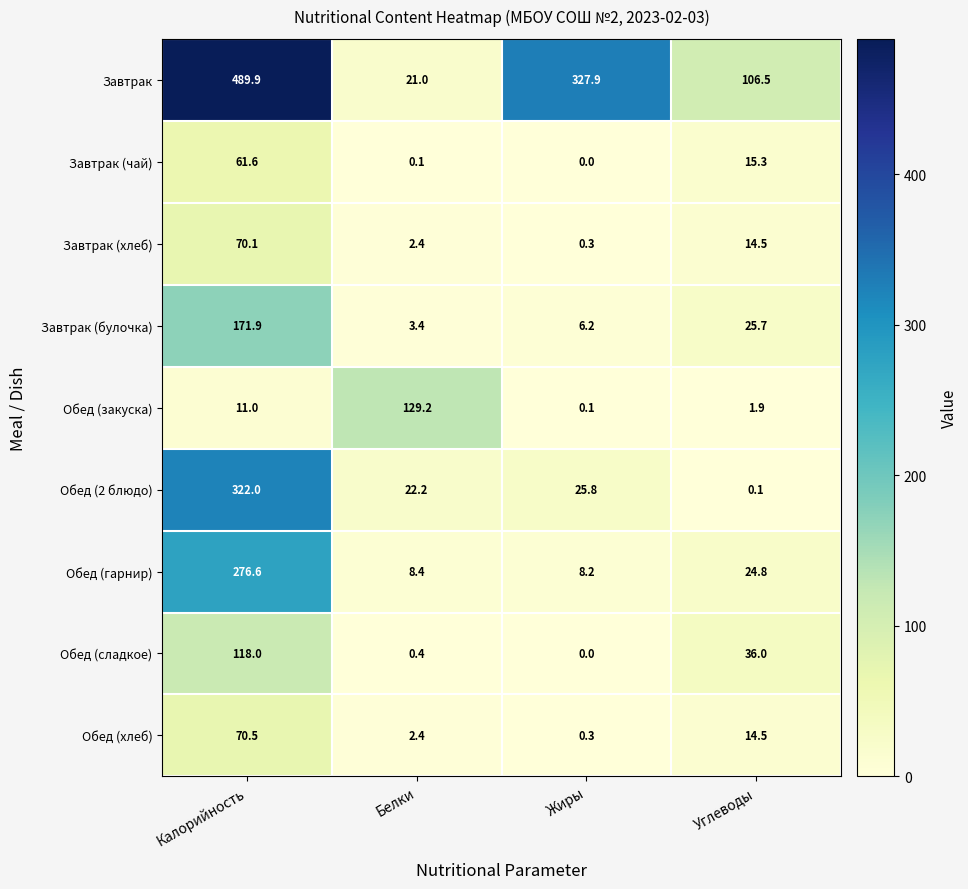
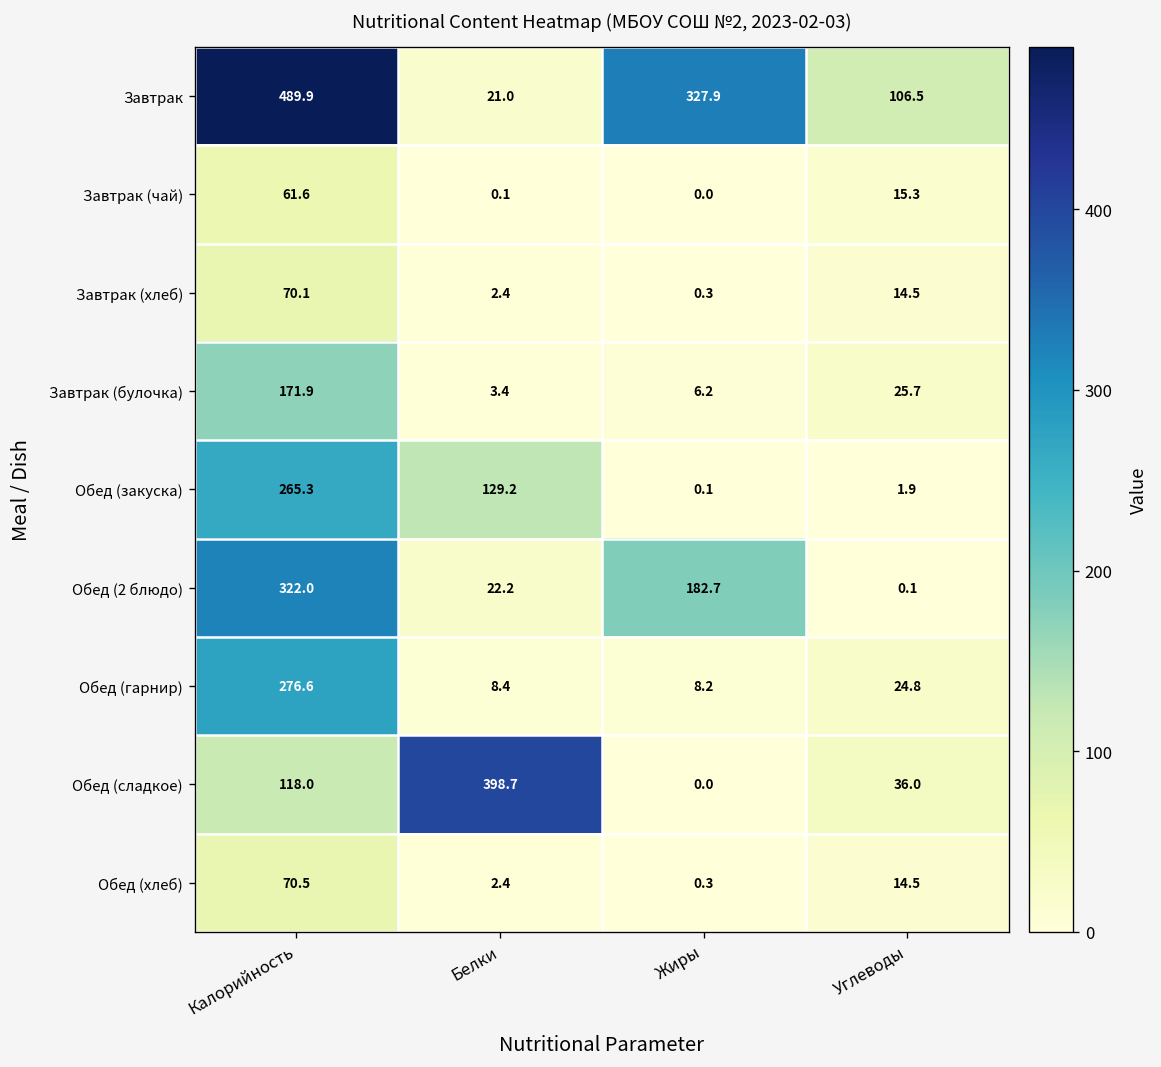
  {
    "Завтрак": {
      "Калорийность": 489.9,
      "Белки": 21.0,
      "Жиры": 327.9,
      "Углеводы": 106.5
    },
    "Завтрак (чай)": {
      "Калорийность": 61.6,
      "Белки": 0.1,
      "Жиры": 0.0,
      "Углеводы": 15.3
    },
    "Завтрак (хлеб)": {
      "Калорийность": 70.1,
      "Белки": 2.4,
      "Жиры": 0.3,
      "Углеводы": 14.5
    },
    "Завтрак (булочка)": {
      "Калорийность": 171.9,
      "Белки": 3.4,
      "Жиры": 6.2,
      "Углеводы": 25.7
    },
    "Обед (закуска)": {
-     "Калорийность": 11.0,
+     "Калорийность": 265.3,
      "Белки": 129.2,
      "Жиры": 0.1,
      "Углеводы": 1.9
    },
    "Обед (2 блюдо)": {
      "Калорийность": 322.0,
      "Белки": 22.2,
-     "Жиры": 25.8,
+     "Жиры": 182.7,
      "Углеводы": 0.1
    },
    "Обед (гарнир)": {
      "Калорийность": 276.6,
      "Белки": 8.4,
      "Жиры": 8.2,
      "Углеводы": 24.8
    },
    "Обед (сладкое)": {
      "Калорийность": 118.0,
-     "Белки": 0.4,
+     "Белки": 398.7,
      "Жиры": 0.0,
      "Углеводы": 36.0
    },
    "Обед (хлеб)": {
      "Калорийность": 70.5,
      "Белки": 2.4,
      "Жиры": 0.3,
      "Углеводы": 14.5
    }
  }
